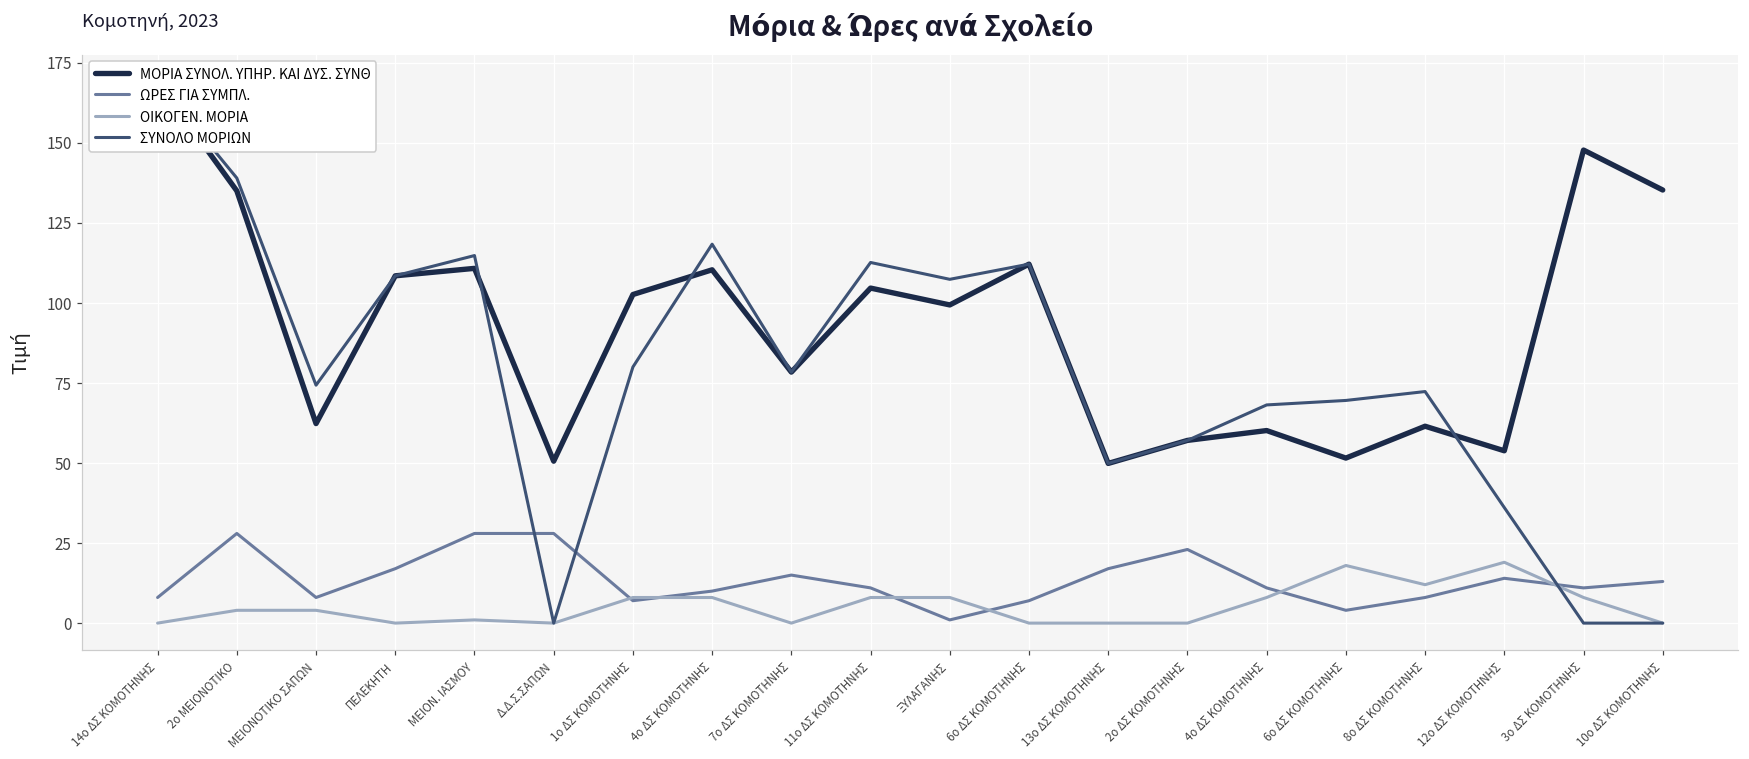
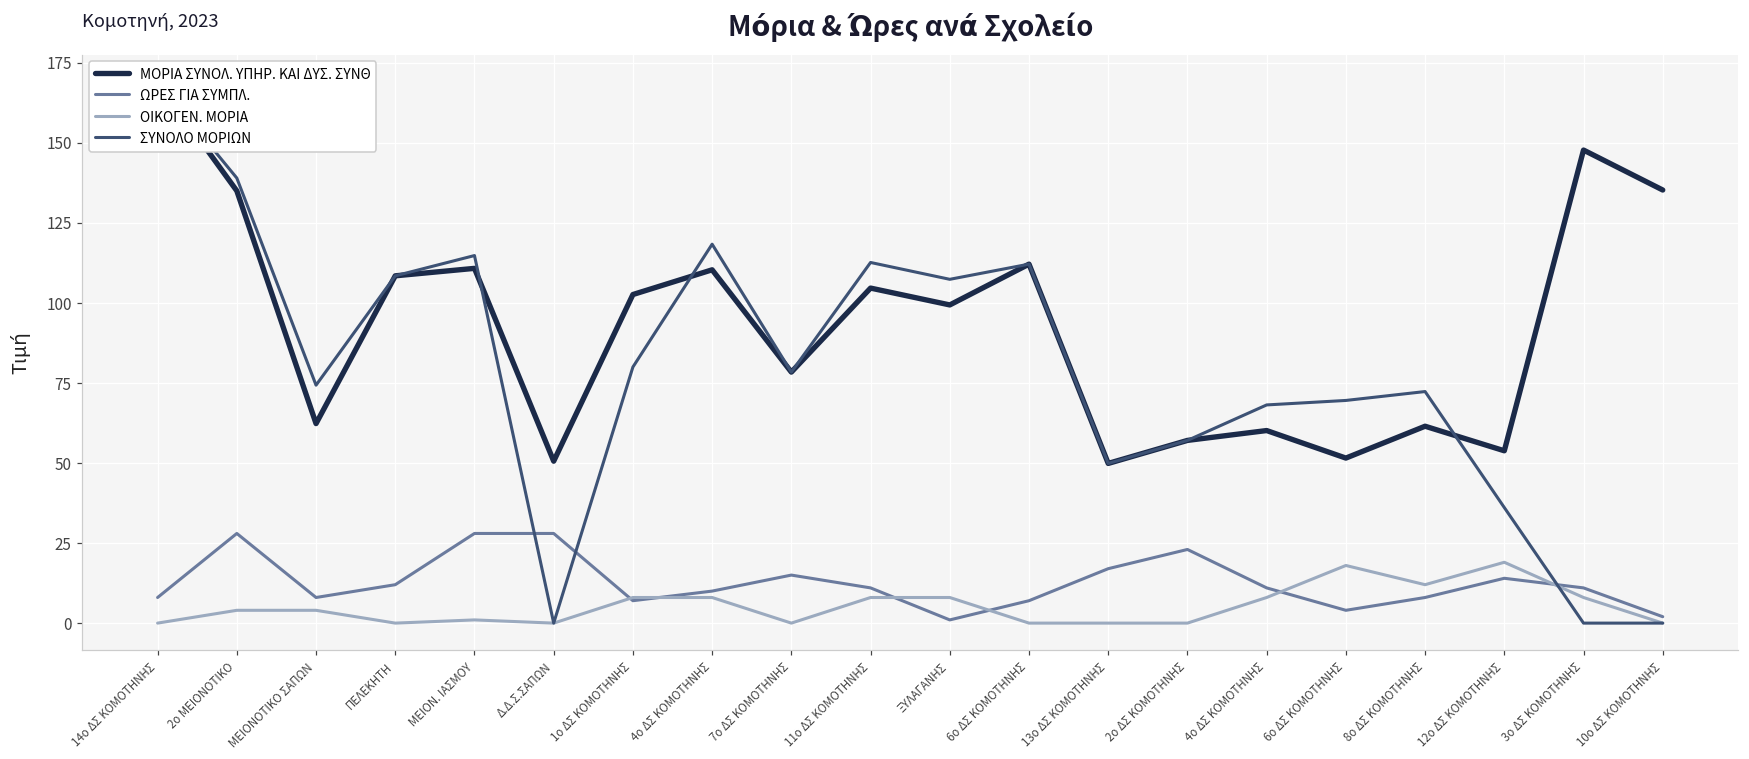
  {
    "ΜΟΡΙΑ ΣΥΝΟΛ. ΥΠΗΡ. ΚΑΙ ΔΥΣ. ΣΥΝΘ": {
      "2ο ΜΕΙΟΝΟΤΙΚΟ": 135,
      "ΜΕΙΟΝΟΤΙΚΟ ΣΑΠΩΝ": 62,
      "ΜΕΙΟΝ. ΙΑΣΜΟΥ": 111,
      "Δ.Δ.Σ.ΣΑΠΩΝ": 51,
      "1ο ΔΣ ΚΟΜΟΤΗΝΗΣ": 103,
      "11ο ΔΣ ΚΟΜΟΤΗΝΗΣ": 105,
      "ΞΥΛΑΓΑΝΗΣ": 99,
      "8ο ΔΣ ΚΟΜΟΤΗΝΗΣ": 61,
      "12ο ΔΣ ΚΟΜΟΤΗΝΗΣ": 54,
      "3ο ΔΣ ΚΟΜΟΤΗΝΗΣ": 148,
      "10ο ΔΣ ΚΟΜΟΤΗΝΗΣ": 135
    },
    "ΩΡΕΣ ΓΙΑ ΣΥΜΠΛ.": {
      "14ο ΔΣ ΚΟΜΟΤΗΝΗΣ": 8,
      "2ο ΜΕΙΟΝΟΤΙΚΟ": 28,
      "ΜΕΙΟΝΟΤΙΚΟ ΣΑΠΩΝ": 8,
-     "ΠΕΛΕΚΗΤΗ": 17,
+     "ΠΕΛΕΚΗΤΗ": 12,
      "ΜΕΙΟΝ. ΙΑΣΜΟΥ": 28,
      "Δ.Δ.Σ.ΣΑΠΩΝ": 28,
      "1ο ΔΣ ΚΟΜΟΤΗΝΗΣ": 7,
      "7ο ΔΣ ΚΟΜΟΤΗΝΗΣ": 15,
      "11ο ΔΣ ΚΟΜΟΤΗΝΗΣ": 11,
      "ΞΥΛΑΓΑΝΗΣ": 1,
      "13ο ΔΣ ΚΟΜΟΤΗΝΗΣ": 17,
      "2ο ΔΣ ΚΟΜΟΤΗΝΗΣ": 23,
      "8ο ΔΣ ΚΟΜΟΤΗΝΗΣ": 8,
      "12ο ΔΣ ΚΟΜΟΤΗΝΗΣ": 14,
      "3ο ΔΣ ΚΟΜΟΤΗΝΗΣ": 11,
-     "10ο ΔΣ ΚΟΜΟΤΗΝΗΣ": 13
+     "10ο ΔΣ ΚΟΜΟΤΗΝΗΣ": 2
    },
    "ΟΙΚΟΓΕΝ. ΜΟΡΙΑ": {
      "14ο ΔΣ ΚΟΜΟΤΗΝΗΣ": 0,
      "2ο ΜΕΙΟΝΟΤΙΚΟ": 4,
      "ΜΕΙΟΝΟΤΙΚΟ ΣΑΠΩΝ": 4,
      "ΠΕΛΕΚΗΤΗ": 0,
      "ΜΕΙΟΝ. ΙΑΣΜΟΥ": 1,
      "1ο ΔΣ ΚΟΜΟΤΗΝΗΣ": 8,
      "7ο ΔΣ ΚΟΜΟΤΗΝΗΣ": 0,
      "11ο ΔΣ ΚΟΜΟΤΗΝΗΣ": 8,
      "ΞΥΛΑΓΑΝΗΣ": 8,
      "13ο ΔΣ ΚΟΜΟΤΗΝΗΣ": 0,
      "2ο ΔΣ ΚΟΜΟΤΗΝΗΣ": 0,
      "8ο ΔΣ ΚΟΜΟΤΗΝΗΣ": 12,
      "12ο ΔΣ ΚΟΜΟΤΗΝΗΣ": 19,
      "3ο ΔΣ ΚΟΜΟΤΗΝΗΣ": 8
    },
    "ΣΥΝΟΛΟ ΜΟΡΙΩΝ": {
      "2ο ΜΕΙΟΝΟΤΙΚΟ": 139,
      "ΜΕΙΟΝΟΤΙΚΟ ΣΑΠΩΝ": 74,
      "ΜΕΙΟΝ. ΙΑΣΜΟΥ": 115,
      "1ο ΔΣ ΚΟΜΟΤΗΝΗΣ": 80,
      "11ο ΔΣ ΚΟΜΟΤΗΝΗΣ": 113,
      "ΞΥΛΑΓΑΝΗΣ": 107,
      "8ο ΔΣ ΚΟΜΟΤΗΝΗΣ": 72,
      "12ο ΔΣ ΚΟΜΟΤΗΝΗΣ": 36,
      "3ο ΔΣ ΚΟΜΟΤΗΝΗΣ": 0
    }
  }
